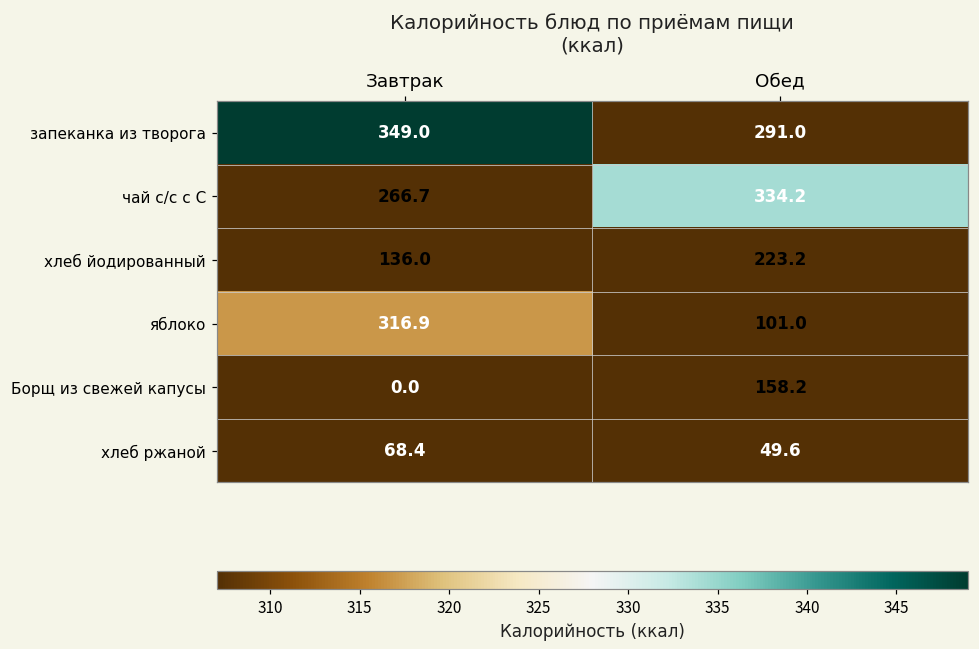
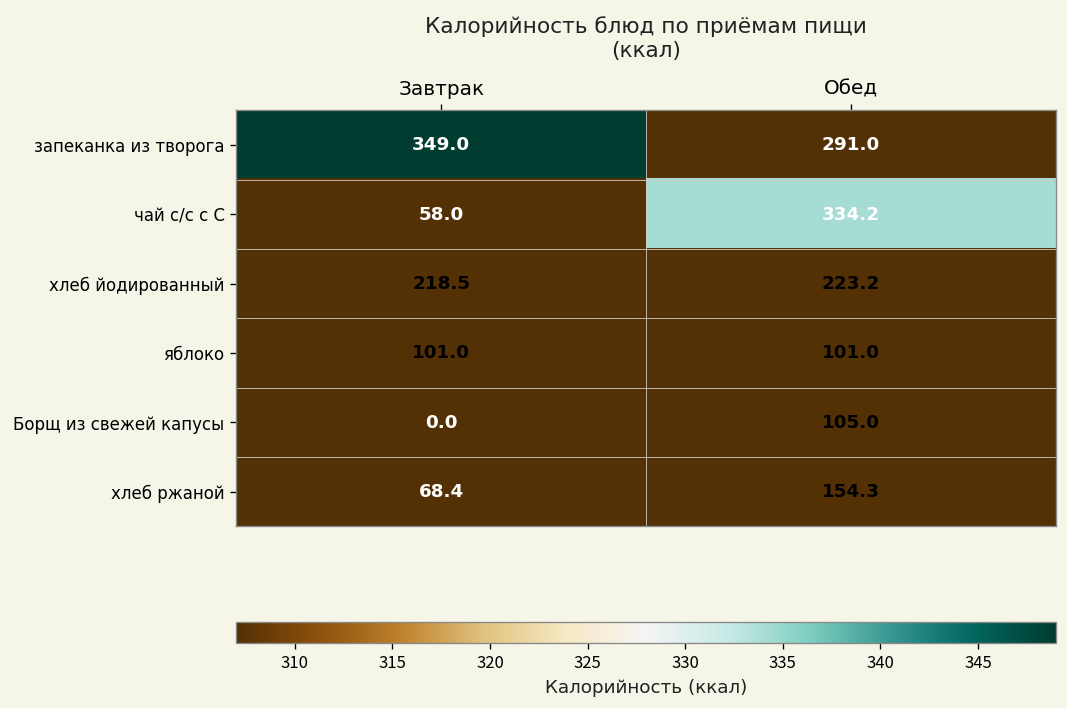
  {
    "запеканка из творога": {
      "Завтрак": 349.0,
      "Обед": 291.0
    },
    "чай с/с с С": {
-     "Завтрак": 266.7,
+     "Завтрак": 58.0,
      "Обед": 334.2
    },
    "хлеб йодированный": {
-     "Завтрак": 136.0,
+     "Завтрак": 218.5,
      "Обед": 223.2
    },
    "яблоко": {
-     "Завтрак": 316.9,
+     "Завтрак": 101.0,
      "Обед": 101.0
    },
    "Борщ из свежей капусы": {
      "Завтрак": 0.0,
-     "Обед": 158.2
+     "Обед": 105.0
    },
    "хлеб ржаной": {
      "Завтрак": 68.4,
-     "Обед": 49.6
+     "Обед": 154.3
    }
  }
